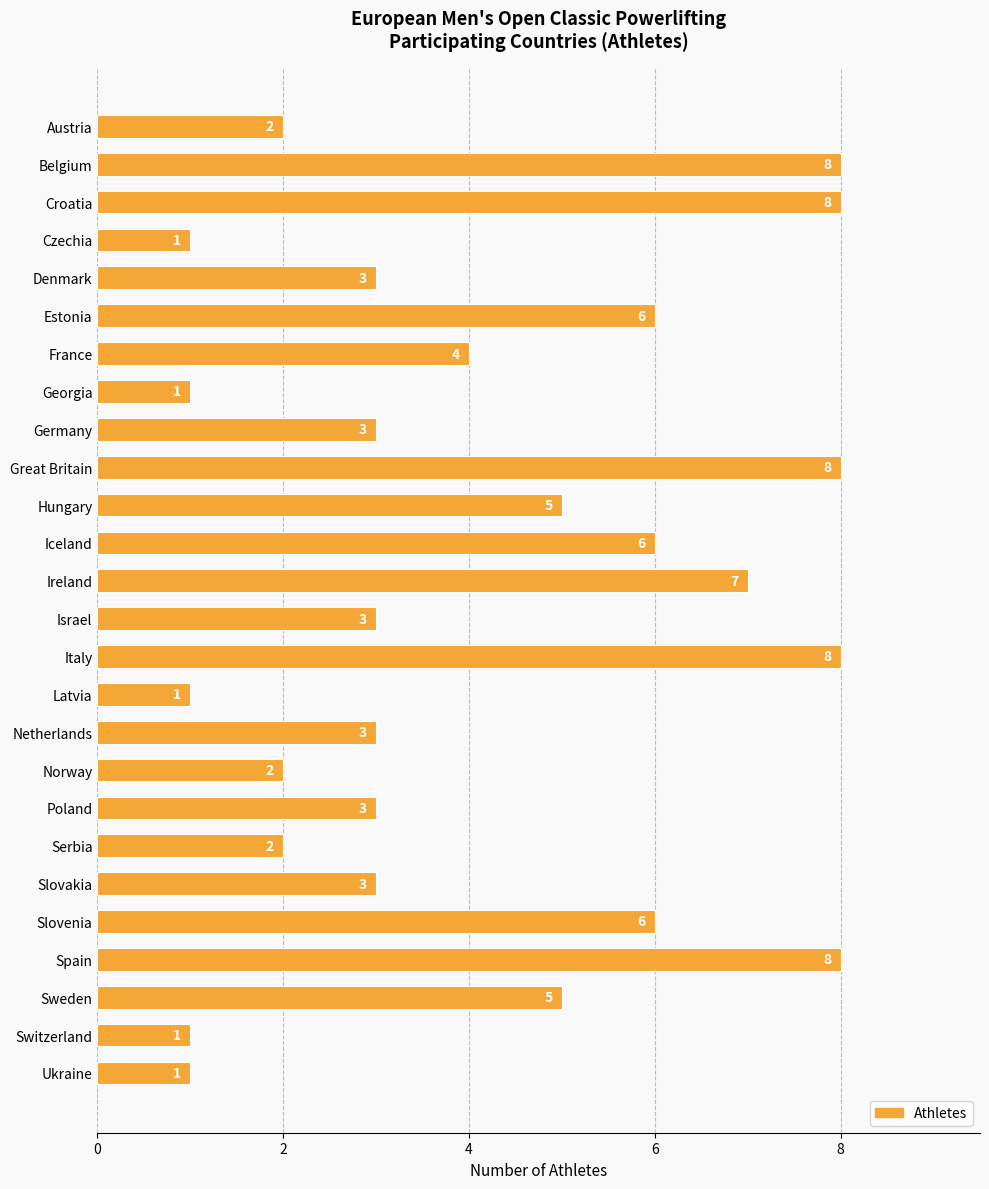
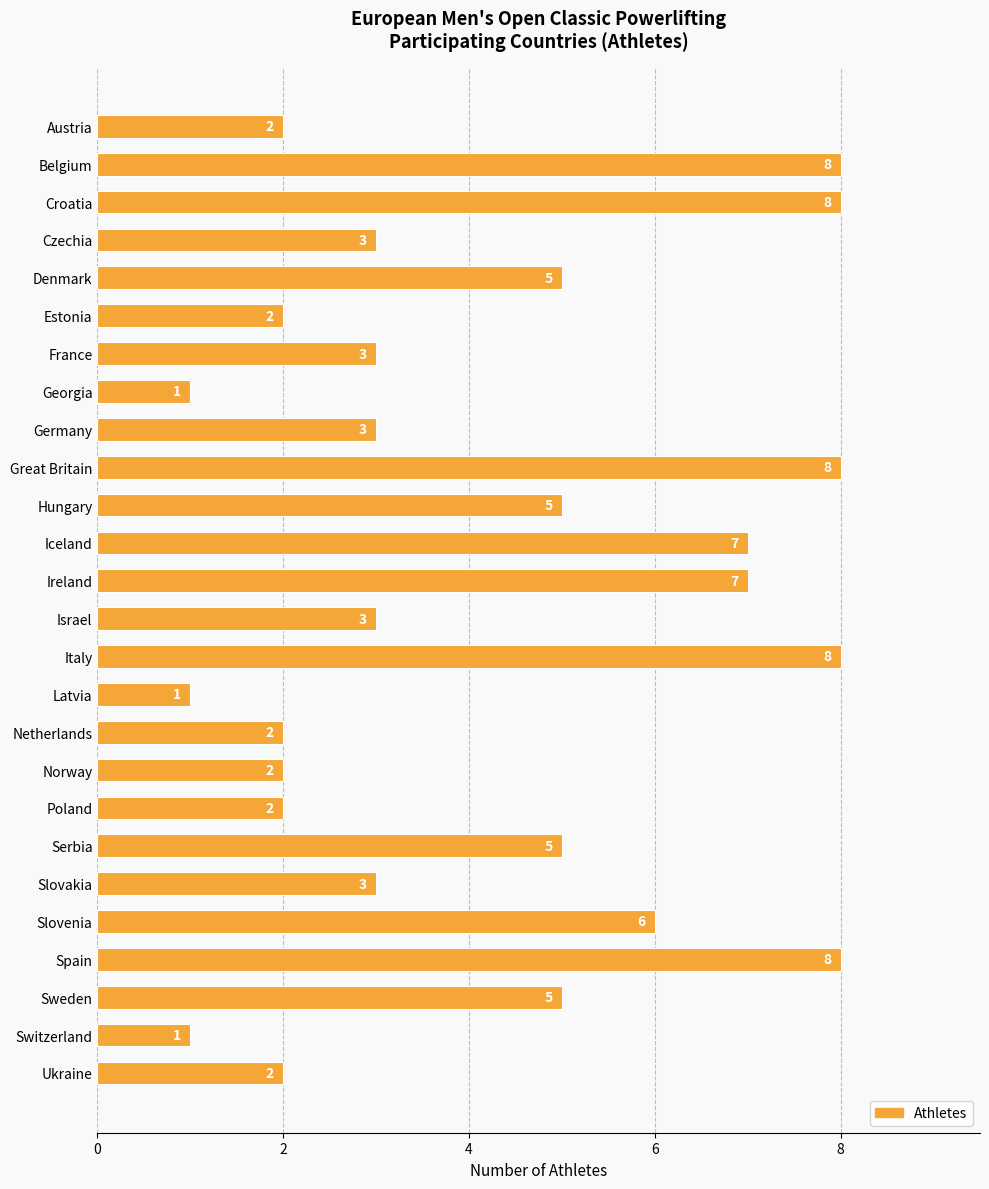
  {
    "Austria": 2,
    "Belgium": 8,
    "Croatia": 8,
-   "Czechia": 1,
-   "Denmark": 3,
-   "Estonia": 6,
-   "France": 4,
+   "Czechia": 3,
+   "Denmark": 5,
+   "Estonia": 2,
+   "France": 3,
    "Georgia": 1,
    "Germany": 3,
    "Great Britain": 8,
    "Hungary": 5,
-   "Iceland": 6,
+   "Iceland": 7,
    "Ireland": 7,
    "Israel": 3,
    "Italy": 8,
    "Latvia": 1,
-   "Netherlands": 3,
+   "Netherlands": 2,
    "Norway": 2,
-   "Poland": 3,
-   "Serbia": 2,
+   "Poland": 2,
+   "Serbia": 5,
    "Slovakia": 3,
    "Slovenia": 6,
    "Spain": 8,
    "Sweden": 5,
    "Switzerland": 1,
-   "Ukraine": 1
+   "Ukraine": 2
  }
